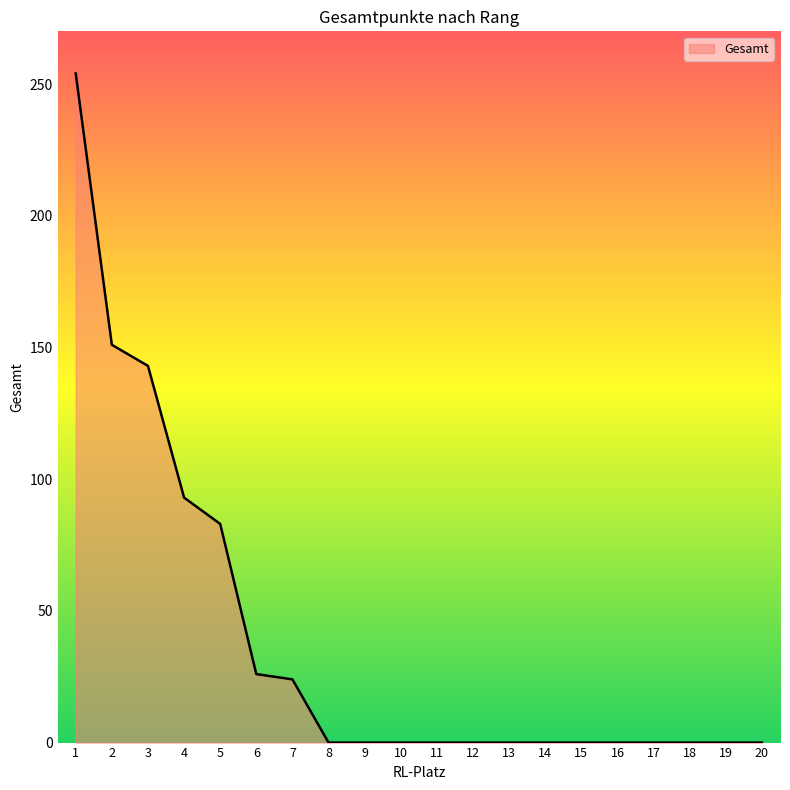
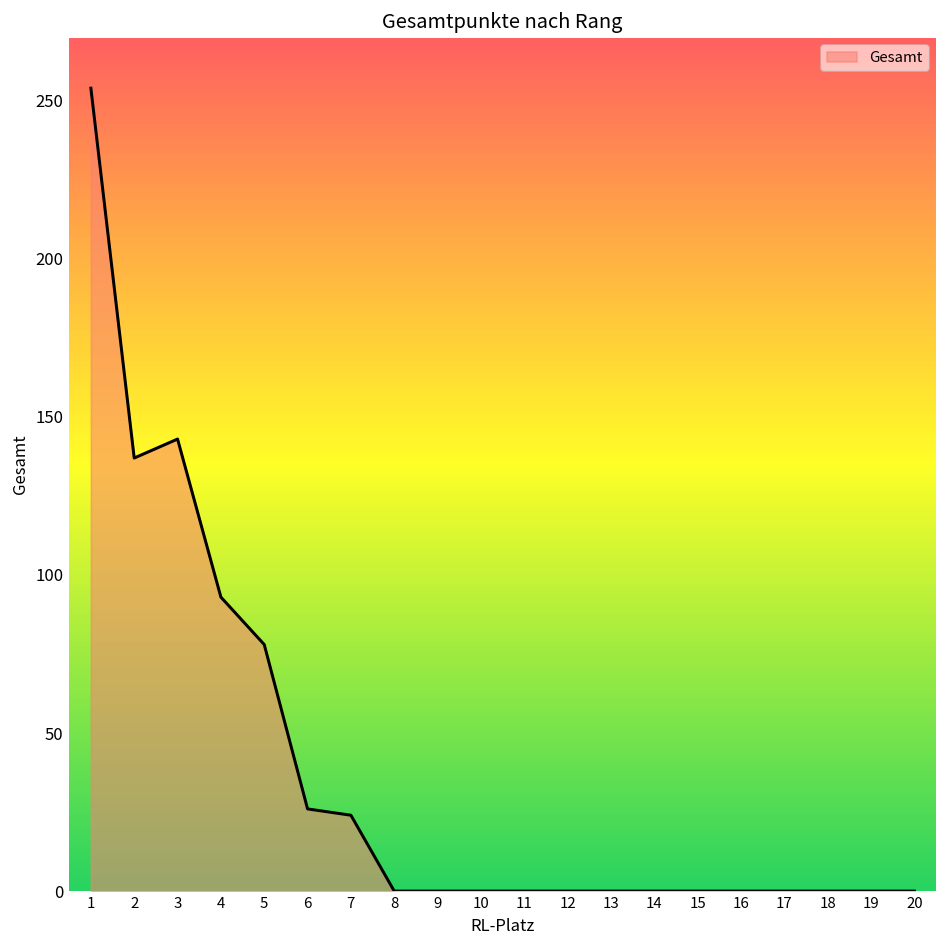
  {
    "1": 254,
-   "2": 151,
+   "2": 137,
    "3": 143,
    "4": 93,
-   "5": 83,
+   "5": 78,
    "6": 26,
    "7": 24,
    "8": 0,
    "9": 0,
    "10": 0,
    "11": 0,
    "12": 0,
    "13": 0,
    "14": 0,
    "15": 0,
    "16": 0,
    "17": 0,
    "18": 0,
    "19": 0,
    "20": 0
  }
